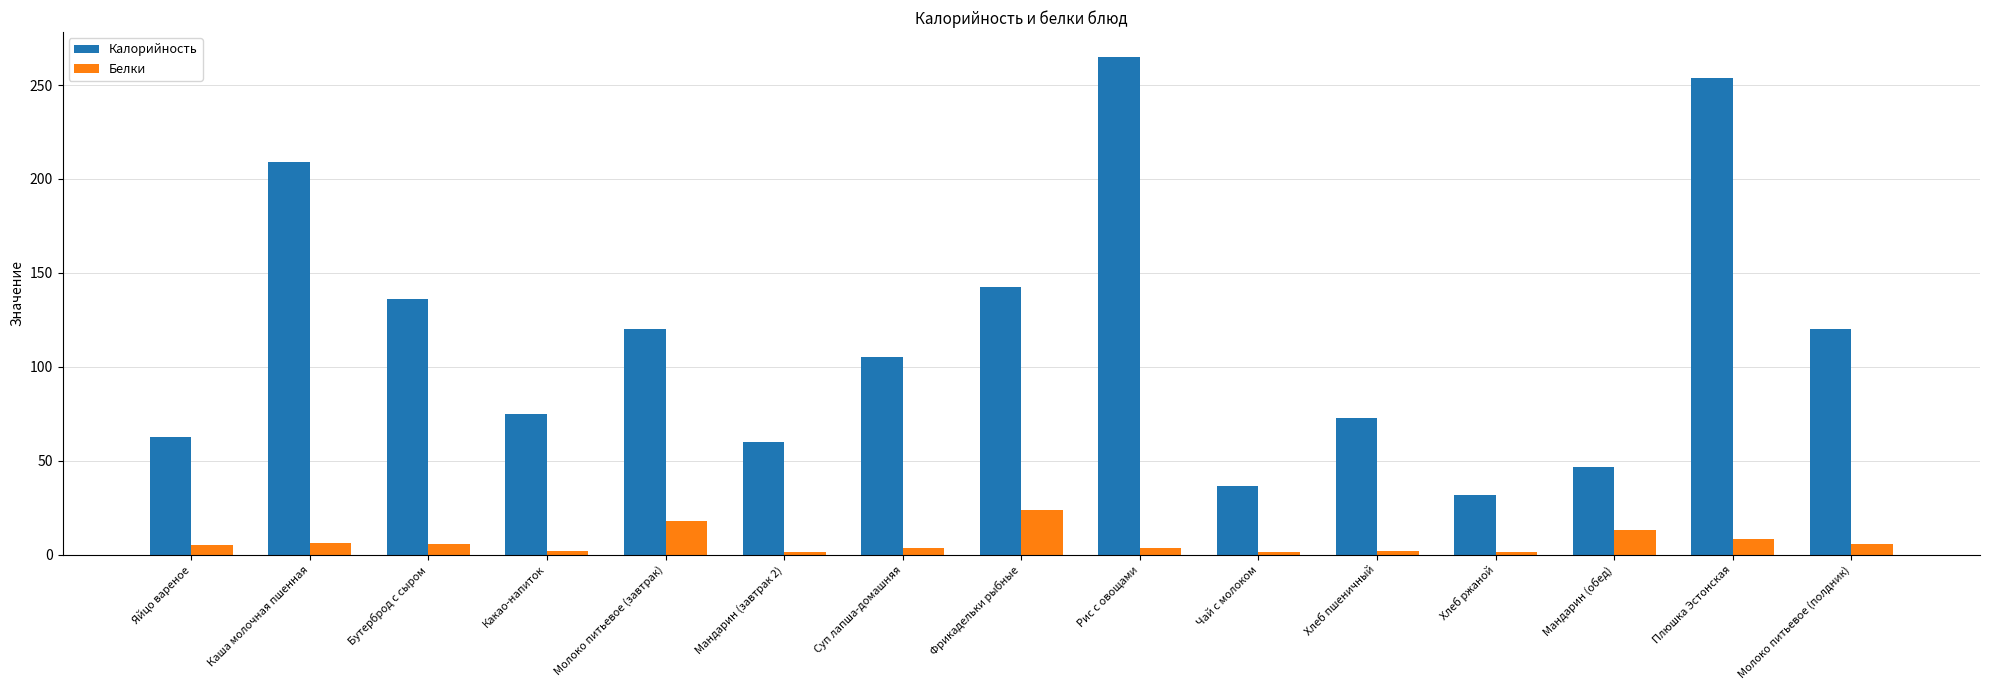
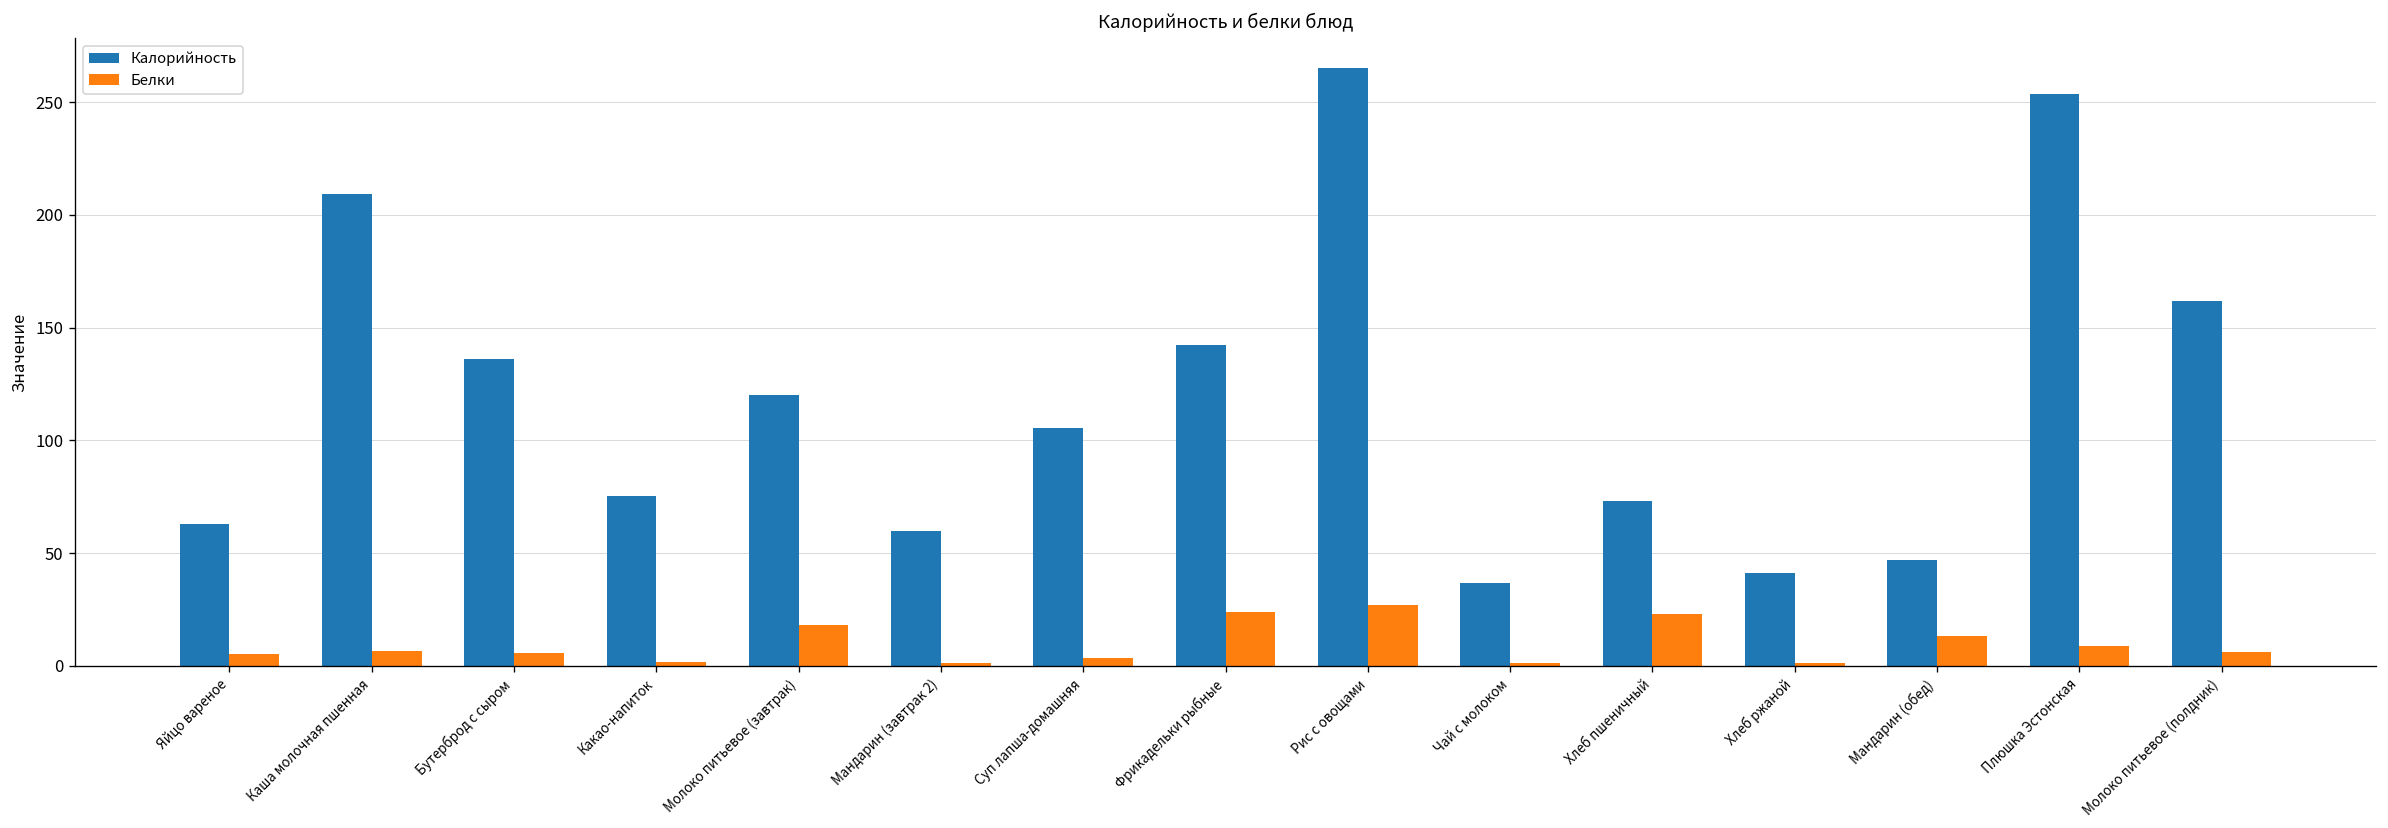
  {
    "Калорийность": {
      "Яйцо вареное": 63,
      "Каша молочная пшенная": 209,
      "Бутерброд с сыром": 136,
      "Какао-напиток": 75,
      "Молоко питьевое (завтрак)": 120,
      "Мандарин (завтрак 2)": 60,
      "Суп лапша-домашняя": 105,
      "Фрикадельки рыбные": 142,
      "Рис с овощами": 265,
      "Чай с молоком": 37,
      "Хлеб пшеничный": 73,
-     "Хлеб ржаной": 32,
+     "Хлеб ржаной": 41,
      "Мандарин (обед)": 47,
      "Плюшка Эстонская": 254,
-     "Молоко питьевое (полдник)": 120
+     "Молоко питьевое (полдник)": 162
    },
    "Белки": {
      "Яйцо вареное": 5,
      "Каша молочная пшенная": 6,
      "Бутерброд с сыром": 6,
      "Какао-напиток": 2,
      "Молоко питьевое (завтрак)": 18,
      "Мандарин (завтрак 2)": 1,
      "Суп лапша-домашняя": 4,
      "Фрикадельки рыбные": 24,
-     "Рис с овощами": 3,
+     "Рис с овощами": 27,
      "Чай с молоком": 1,
-     "Хлеб пшеничный": 2,
+     "Хлеб пшеничный": 23,
      "Хлеб ржаной": 1,
      "Мандарин (обед)": 13,
      "Плюшка Эстонская": 9,
      "Молоко питьевое (полдник)": 6
    }
  }
